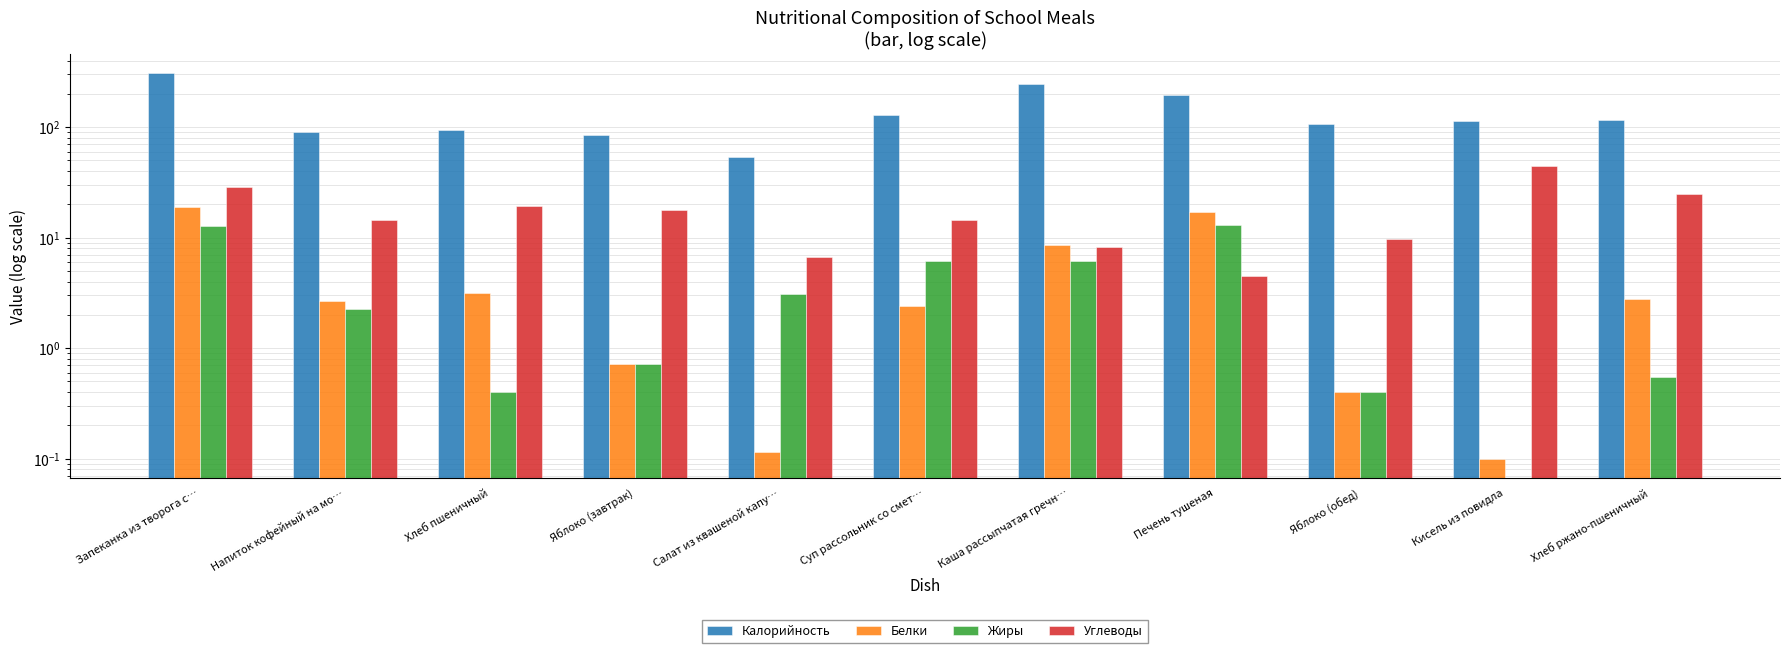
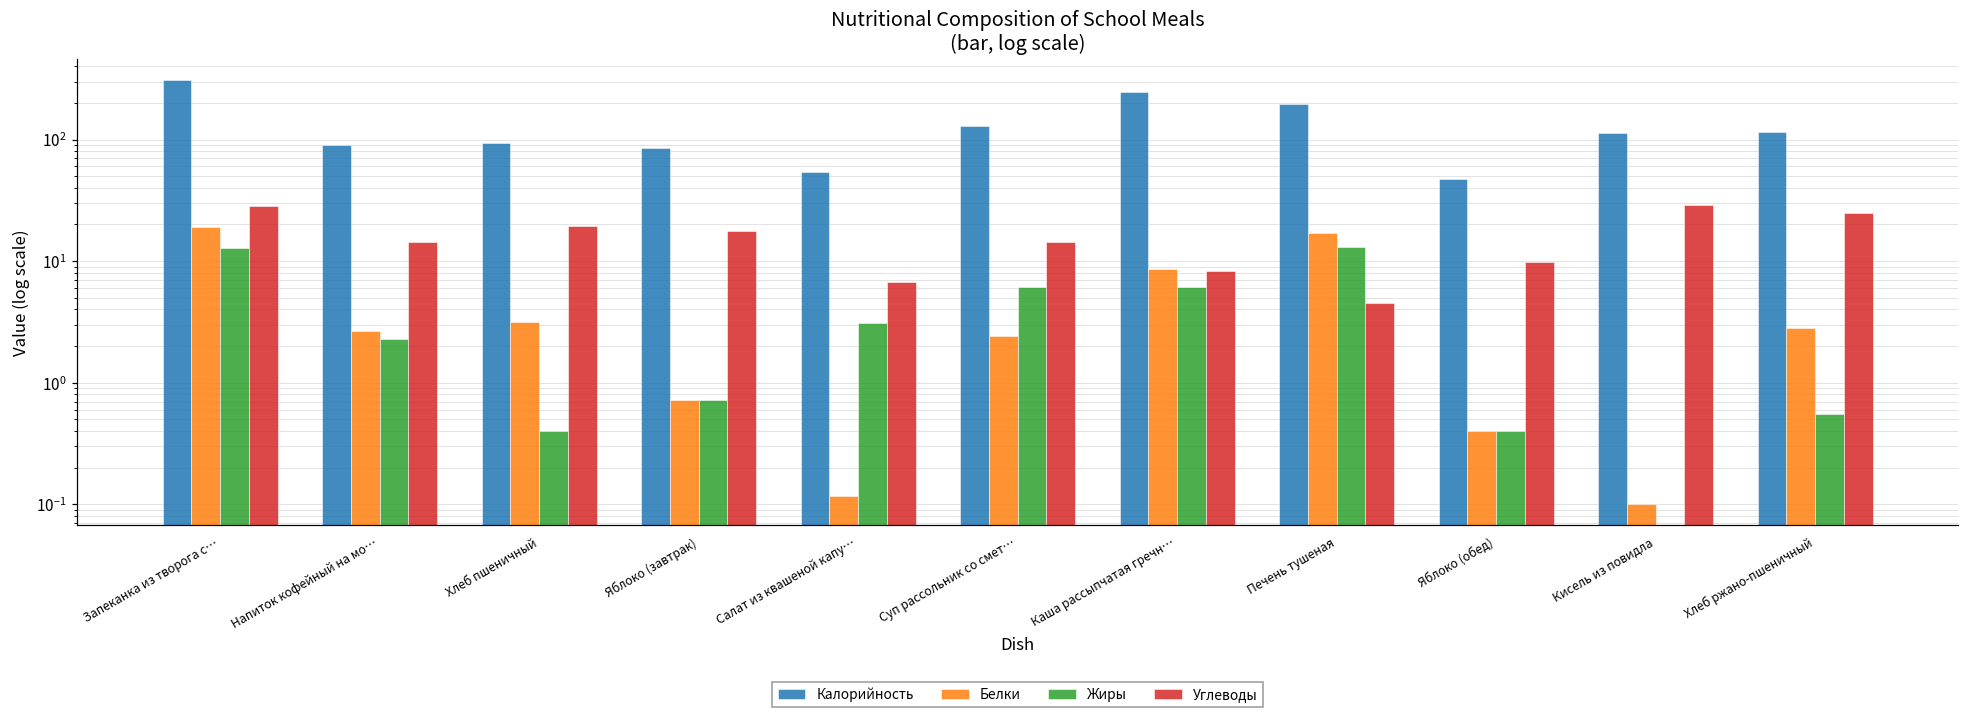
  {
    "Калорийность": {
      "Запеканка из творога с…": 310,
      "Напиток кофейный на мо…": 90,
      "Хлеб пшеничный": 90,
      "Яблоко (завтрак)": 80,
      "Салат из квашеной капу…": 50,
      "Суп рассольник со смет…": 130,
      "Каша рассыпчатая гречн…": 240,
      "Печень тушеная": 190,
-     "Яблоко (обед)": 110,
+     "Яблоко (обед)": 47,
      "Кисель из повидла": 110,
      "Хлеб ржано-пшеничный": 110
    },
    "Белки": {
      "Запеканка из творога с…": 19,
      "Напиток кофейный на мо…": 2.7,
      "Хлеб пшеничный": 3,
      "Яблоко (завтрак)": 0.7,
      "Салат из квашеной капу…": 0.12,
      "Суп рассольник со смет…": 2.4,
      "Каша рассыпчатая гречн…": 9,
      "Печень тушеная": 17,
      "Яблоко (обед)": 0.40,
      "Кисель из повидла": 0.10,
      "Хлеб ржано-пшеничный": 2.8
    },
    "Жиры": {
      "Запеканка из творога с…": 13,
      "Напиток кофейный на мо…": 2.3,
      "Хлеб пшеничный": 0.40,
      "Яблоко (завтрак)": 0.7,
      "Салат из квашеной капу…": 3,
      "Суп рассольник со смет…": 6,
      "Каша рассыпчатая гречн…": 6,
      "Печень тушеная": 13,
      "Яблоко (обед)": 0.40,
      "Хлеб ржано-пшеничный": 0.6
    },
    "Углеводы": {
      "Запеканка из творога с…": 29,
      "Напиток кофейный на мо…": 14,
      "Хлеб пшеничный": 19,
      "Яблоко (завтрак)": 18,
      "Салат из квашеной капу…": 7,
      "Суп рассольник со смет…": 14,
      "Каша рассыпчатая гречн…": 8,
      "Печень тушеная": 4.5,
      "Яблоко (обед)": 10,
-     "Кисель из повидла": 45,
+     "Кисель из повидла": 29,
      "Хлеб ржано-пшеничный": 25
    }
  }
